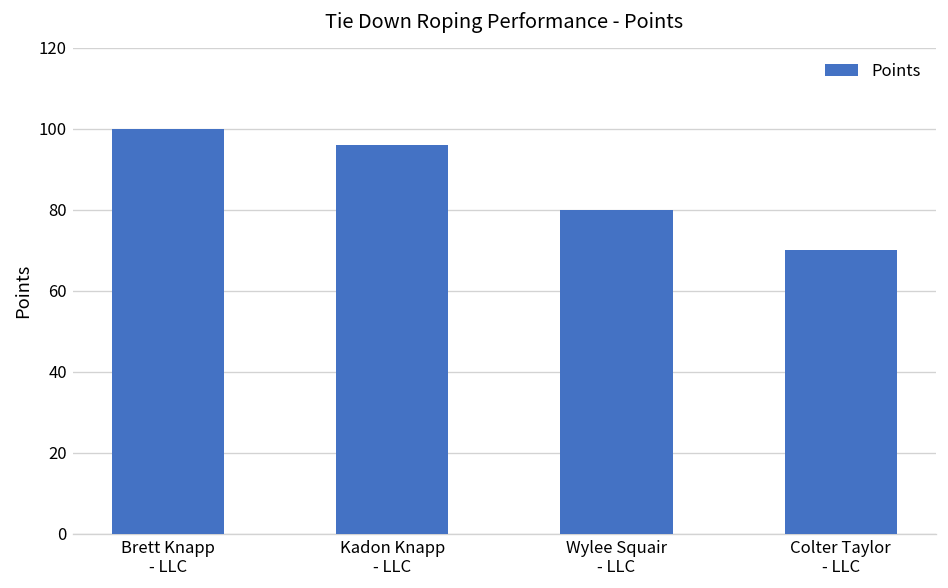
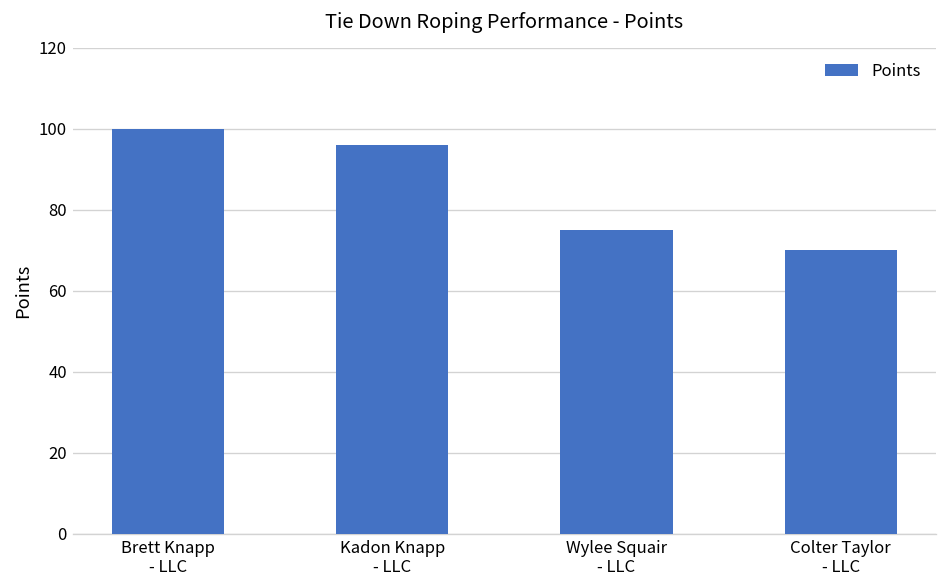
  {
    "Brett Knapp - LLC": 100,
    "Kadon Knapp - LLC": 96,
-   "Wylee Squair - LLC": 80,
+   "Wylee Squair - LLC": 75,
    "Colter Taylor - LLC": 70
  }
